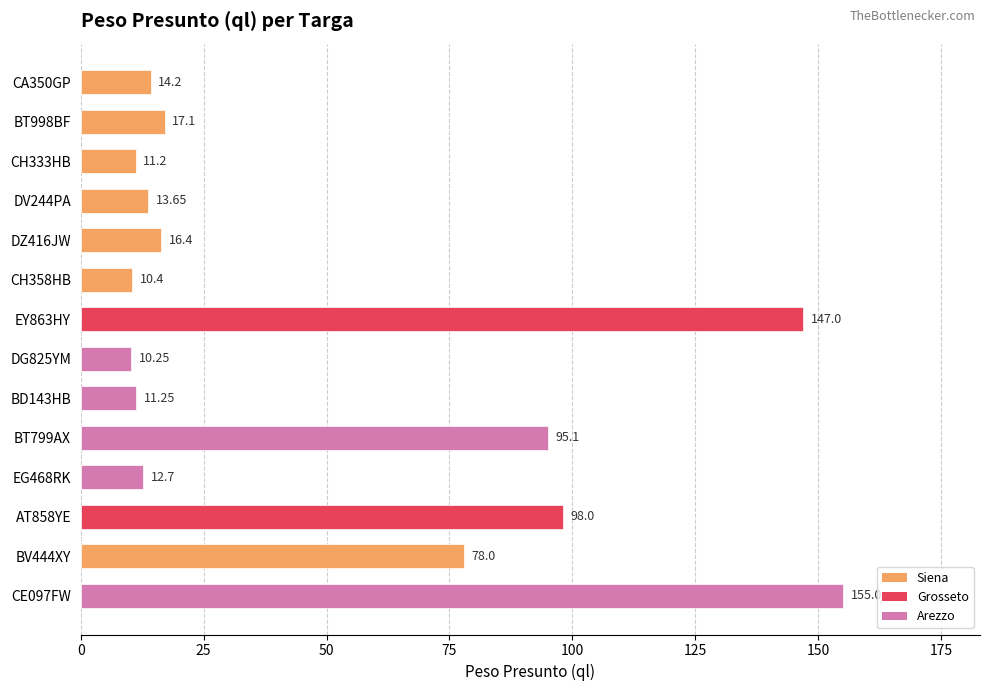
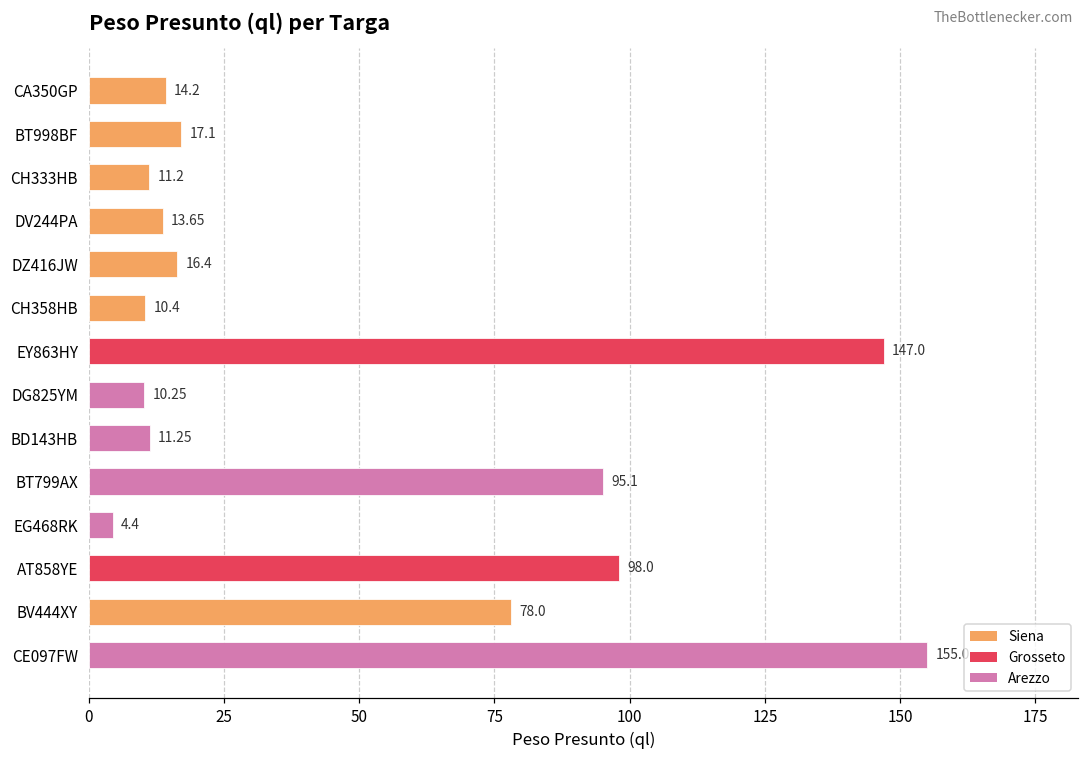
  {
    "CA350GP": 14.2,
    "BT998BF": 17.1,
    "CH333HB": 11.2,
    "DV244PA": 13.65,
    "DZ416JW": 16.4,
    "CH358HB": 10.4,
    "EY863HY": 147.0,
    "DG825YM": 10.25,
    "BD143HB": 11.25,
    "BT799AX": 95.1,
-   "EG468RK": 12.7,
+   "EG468RK": 4.4,
    "AT858YE": 98.0,
    "BV444XY": 78.0
  }
